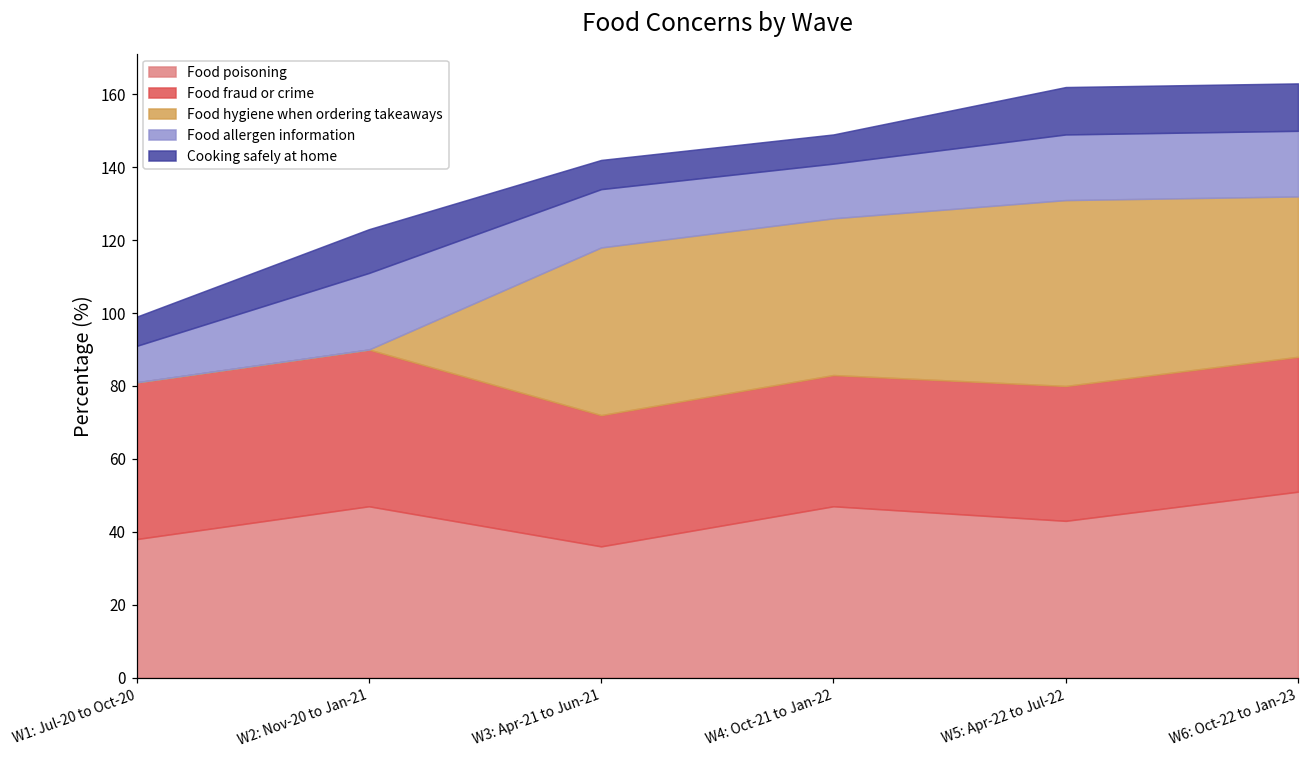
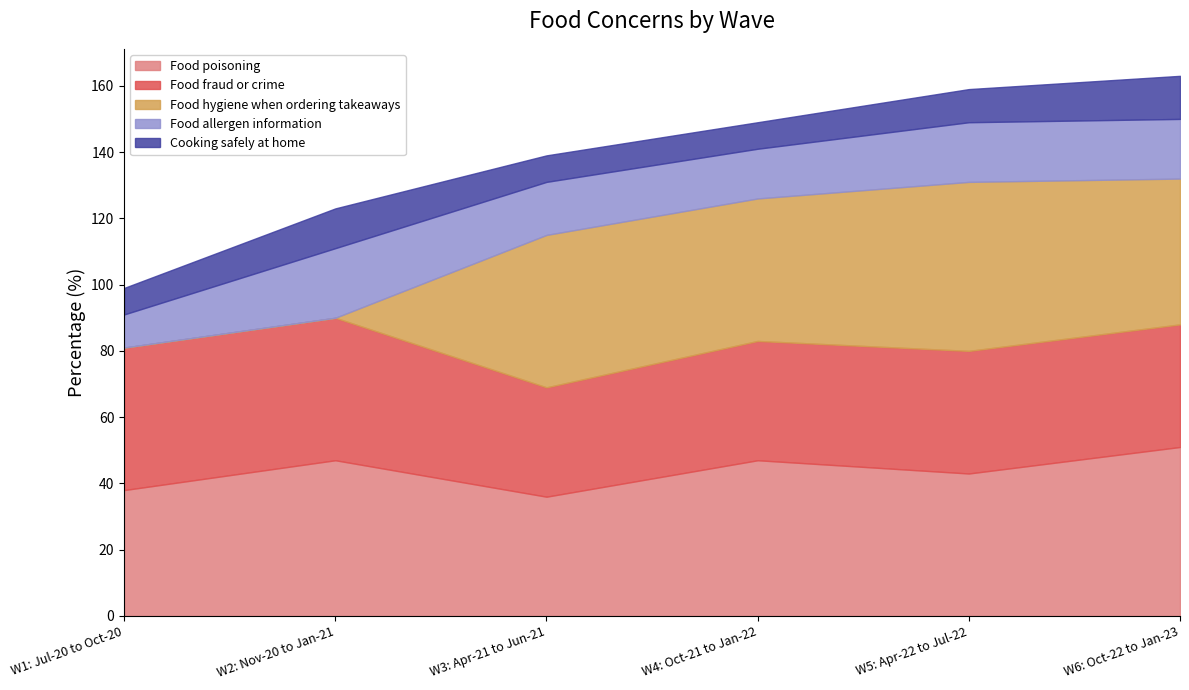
  {
    "Food fraud or crime": {
-     "W3: Apr-21 to Jun-21": 36,
+     "W3: Apr-21 to Jun-21": 33,
      "W4: Oct-21 to Jan-22": 36,
      "W5: Apr-22 to Jul-22": 37,
      "W6: Oct-22 to Jan-23": 37
    },
    "Food allergen information": {
      "W1: Jul-20 to Oct-20": 10,
      "W2: Nov-20 to Jan-21": 21,
      "W3: Apr-21 to Jun-21": 16,
      "W4: Oct-21 to Jan-22": 15,
      "W5: Apr-22 to Jul-22": 18,
      "W6: Oct-22 to Jan-23": 18
    },
    "Cooking safely at home": {
      "W1: Jul-20 to Oct-20": 8,
      "W2: Nov-20 to Jan-21": 12,
      "W3: Apr-21 to Jun-21": 8,
      "W4: Oct-21 to Jan-22": 8,
-     "W5: Apr-22 to Jul-22": 13,
+     "W5: Apr-22 to Jul-22": 10,
      "W6: Oct-22 to Jan-23": 13
    }
  }
